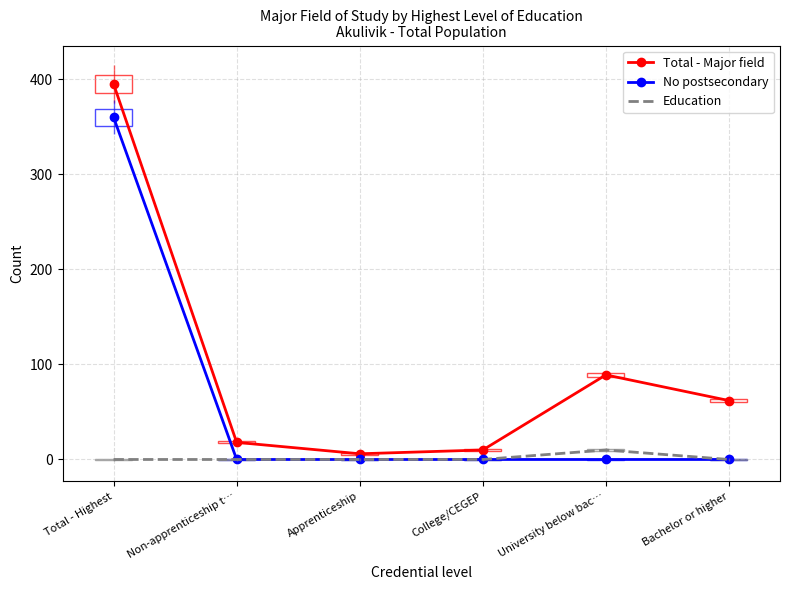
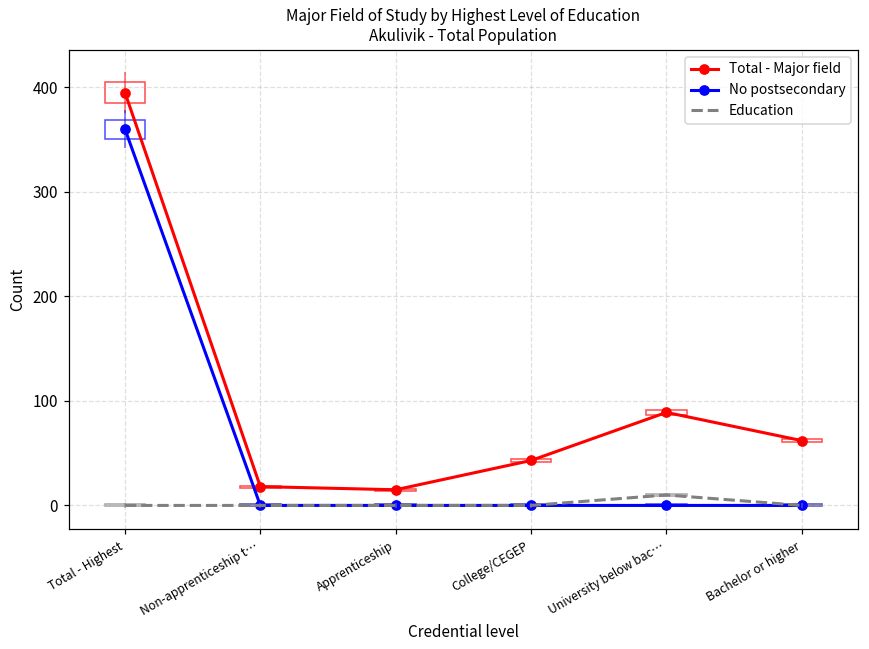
  {
    "Total - Major field": {
      "Total - Highest": 400,
      "Non-apprenticeship t…": 20,
-     "Apprenticeship": 10,
-     "College/CEGEP": 10,
+     "Apprenticeship": 20,
+     "College/CEGEP": 40,
      "University below bac…": 90,
      "Bachelor or higher": 60
    },
    "No postsecondary": {
      "Total - Highest": 360,
      "University below bac…": 0
    },
    "Education": {
      "Total - Highest": 0,
      "University below bac…": 10
    }
  }
